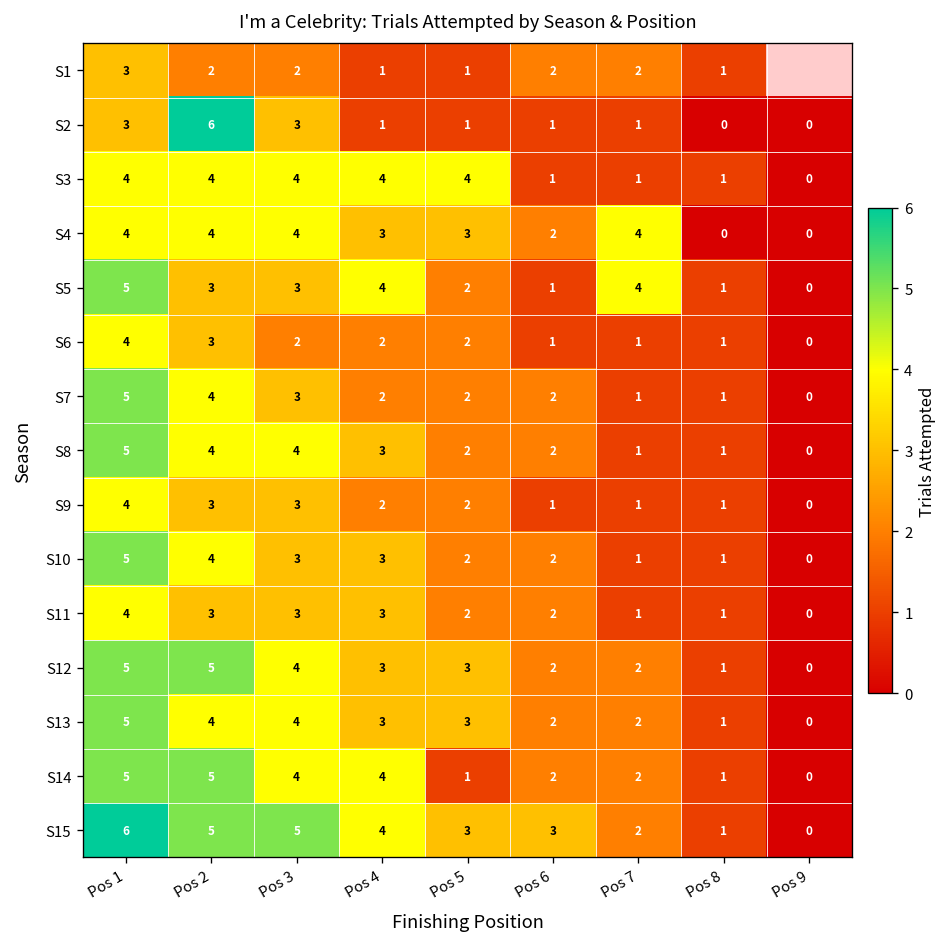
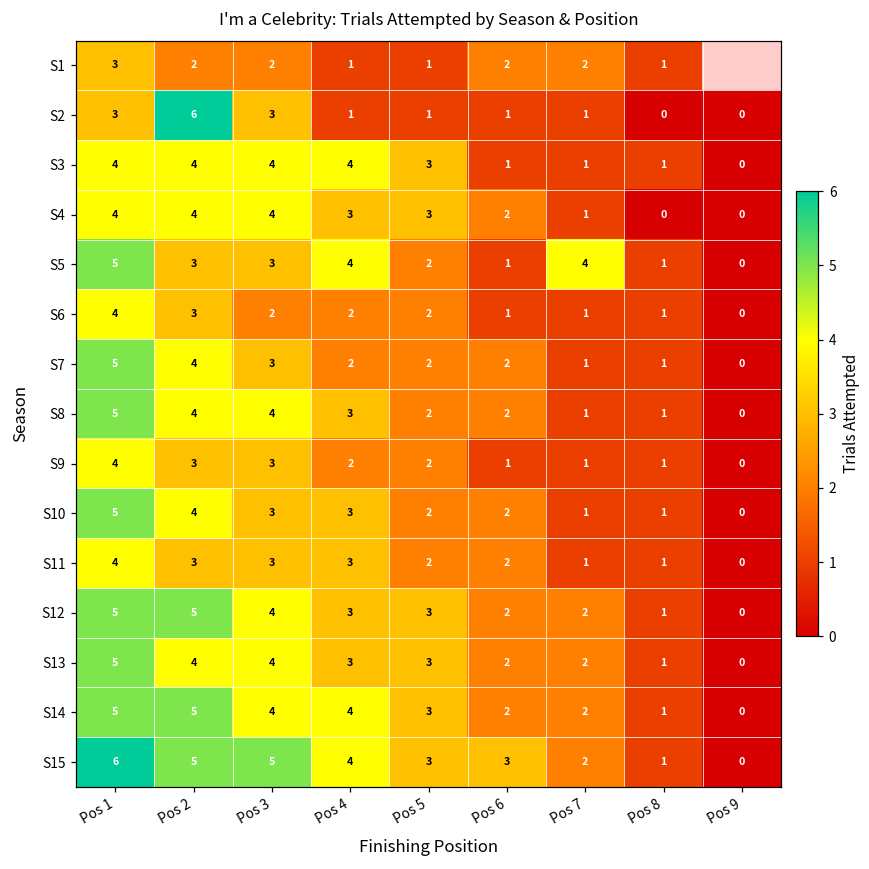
  {
    "S1": {
      "Pos 1": 3,
      "Pos 2": 2,
      "Pos 3": 2,
      "Pos 4": 1,
      "Pos 5": 1,
      "Pos 6": 2,
      "Pos 7": 2,
      "Pos 8": 1
    },
    "S2": {
      "Pos 1": 3,
      "Pos 2": 6,
      "Pos 3": 3,
      "Pos 4": 1,
      "Pos 5": 1,
      "Pos 6": 1,
      "Pos 7": 1,
      "Pos 8": 0,
      "Pos 9": 0
    },
    "S3": {
      "Pos 1": 4,
      "Pos 2": 4,
      "Pos 3": 4,
      "Pos 4": 4,
-     "Pos 5": 4,
+     "Pos 5": 3,
      "Pos 6": 1,
      "Pos 7": 1,
      "Pos 8": 1,
      "Pos 9": 0
    },
    "S4": {
      "Pos 1": 4,
      "Pos 2": 4,
      "Pos 3": 4,
      "Pos 4": 3,
      "Pos 5": 3,
      "Pos 6": 2,
-     "Pos 7": 4,
+     "Pos 7": 1,
      "Pos 8": 0,
      "Pos 9": 0
    },
    "S5": {
      "Pos 1": 5,
      "Pos 2": 3,
      "Pos 3": 3,
      "Pos 4": 4,
      "Pos 5": 2,
      "Pos 6": 1,
      "Pos 7": 4,
      "Pos 8": 1,
      "Pos 9": 0
    },
    "S6": {
      "Pos 1": 4,
      "Pos 2": 3,
      "Pos 3": 2,
      "Pos 4": 2,
      "Pos 5": 2,
      "Pos 6": 1,
      "Pos 7": 1,
      "Pos 8": 1,
      "Pos 9": 0
    },
    "S7": {
      "Pos 1": 5,
      "Pos 2": 4,
      "Pos 3": 3,
      "Pos 4": 2,
      "Pos 5": 2,
      "Pos 6": 2,
      "Pos 7": 1,
      "Pos 8": 1,
      "Pos 9": 0
    },
    "S8": {
      "Pos 1": 5,
      "Pos 2": 4,
      "Pos 3": 4,
      "Pos 4": 3,
      "Pos 5": 2,
      "Pos 6": 2,
      "Pos 7": 1,
      "Pos 8": 1,
      "Pos 9": 0
    },
    "S9": {
      "Pos 1": 4,
      "Pos 2": 3,
      "Pos 3": 3,
      "Pos 4": 2,
      "Pos 5": 2,
      "Pos 6": 1,
      "Pos 7": 1,
      "Pos 8": 1,
      "Pos 9": 0
    },
    "S10": {
      "Pos 1": 5,
      "Pos 2": 4,
      "Pos 3": 3,
      "Pos 4": 3,
      "Pos 5": 2,
      "Pos 6": 2,
      "Pos 7": 1,
      "Pos 8": 1,
      "Pos 9": 0
    },
    "S11": {
      "Pos 1": 4,
      "Pos 2": 3,
      "Pos 3": 3,
      "Pos 4": 3,
      "Pos 5": 2,
      "Pos 6": 2,
      "Pos 7": 1,
      "Pos 8": 1,
      "Pos 9": 0
    },
    "S12": {
      "Pos 1": 5,
      "Pos 2": 5,
      "Pos 3": 4,
      "Pos 4": 3,
      "Pos 5": 3,
      "Pos 6": 2,
      "Pos 7": 2,
      "Pos 8": 1,
      "Pos 9": 0
    },
    "S13": {
      "Pos 1": 5,
      "Pos 2": 4,
      "Pos 3": 4,
      "Pos 4": 3,
      "Pos 5": 3,
      "Pos 6": 2,
      "Pos 7": 2,
      "Pos 8": 1,
      "Pos 9": 0
    },
    "S14": {
      "Pos 1": 5,
      "Pos 2": 5,
      "Pos 3": 4,
      "Pos 4": 4,
-     "Pos 5": 1,
+     "Pos 5": 3,
      "Pos 6": 2,
      "Pos 7": 2,
      "Pos 8": 1,
      "Pos 9": 0
    },
    "S15": {
      "Pos 1": 6,
      "Pos 2": 5,
      "Pos 3": 5,
      "Pos 4": 4,
      "Pos 5": 3,
      "Pos 6": 3,
      "Pos 7": 2,
      "Pos 8": 1,
      "Pos 9": 0
    }
  }
